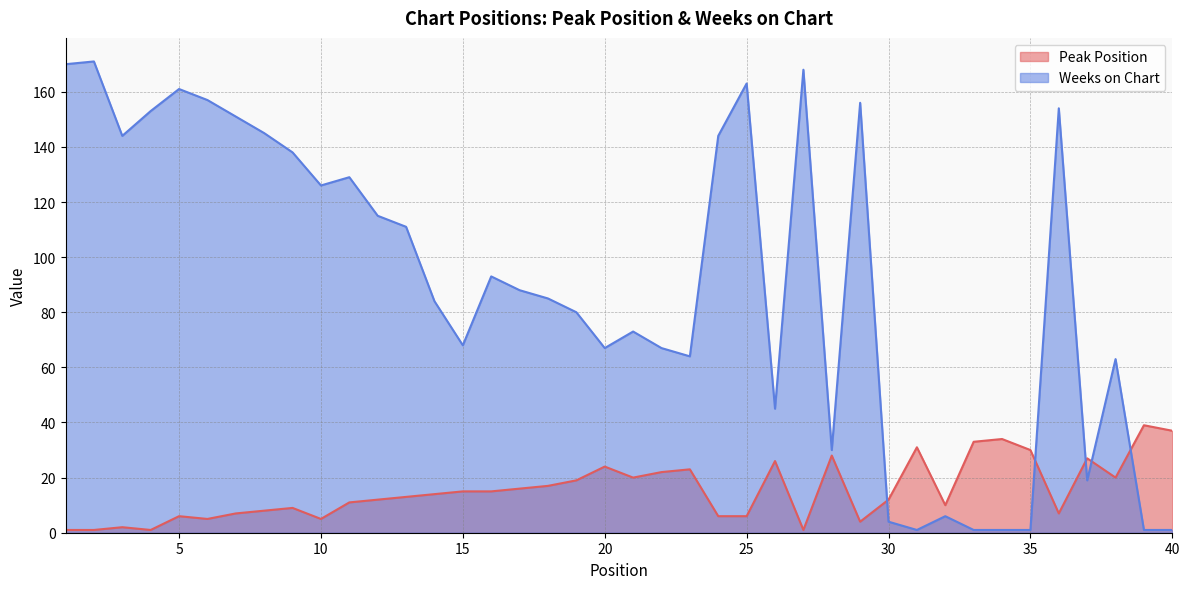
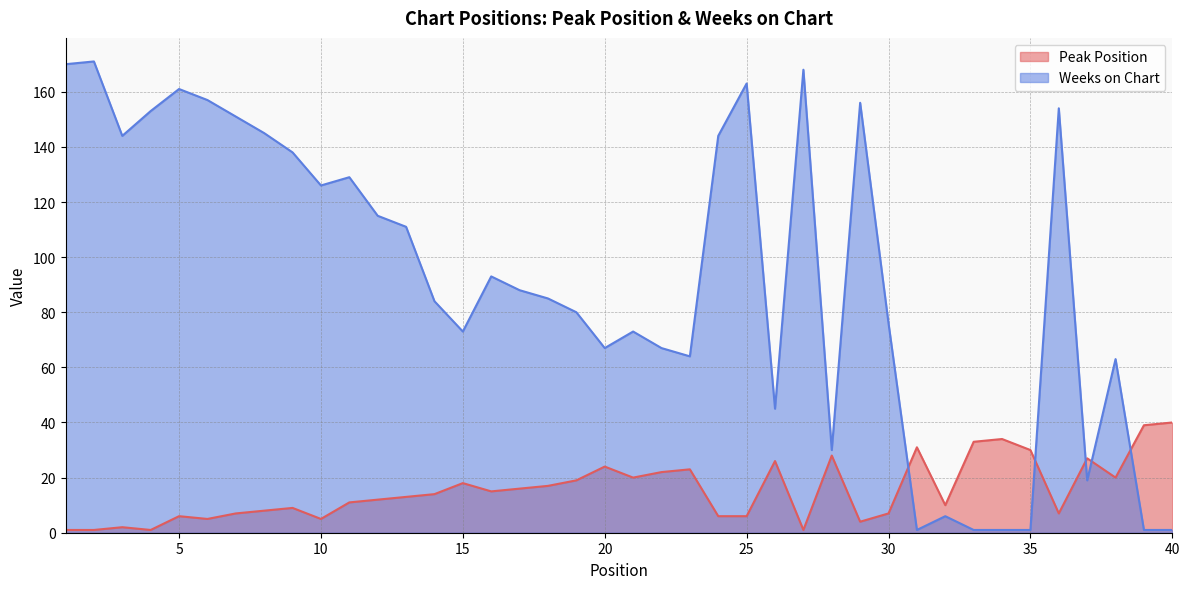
  {
    "Peak Position": {
      "5": 6,
      "10": 5,
-     "15": 15,
+     "15": 18,
      "20": 24,
      "25": 6,
-     "30": 12,
+     "30": 7,
      "35": 30,
-     "40": 37
+     "40": 40
    },
    "Weeks on Chart": {
      "5": 161,
      "10": 126,
-     "15": 68,
+     "15": 73,
      "20": 67,
      "25": 163,
-     "30": 4,
+     "30": 76,
      "35": 1,
      "40": 1
    }
  }
